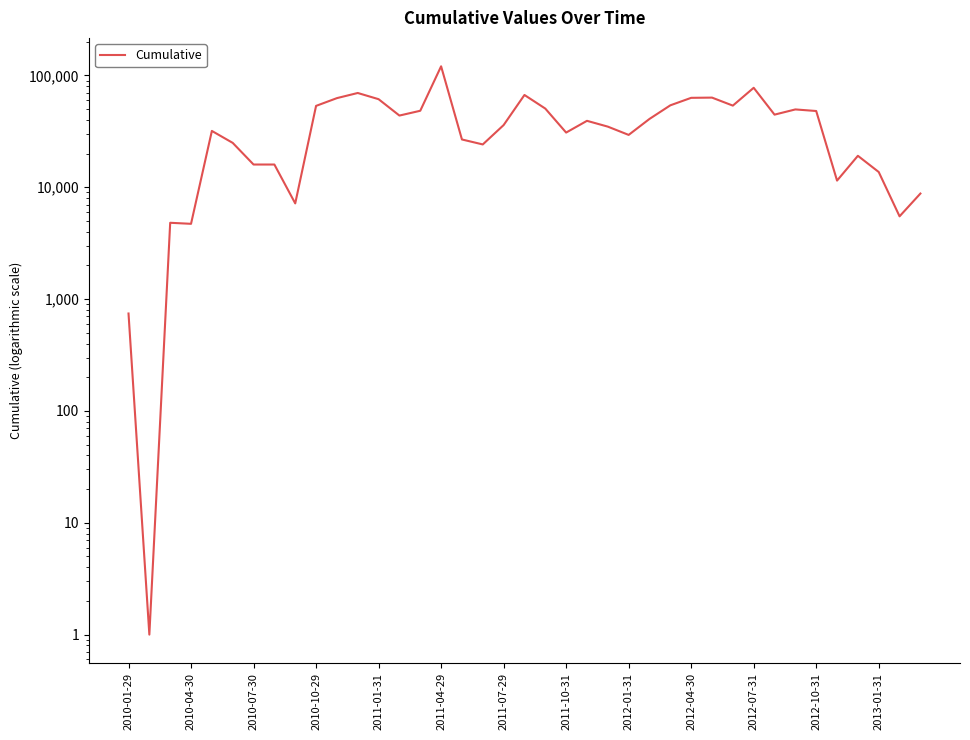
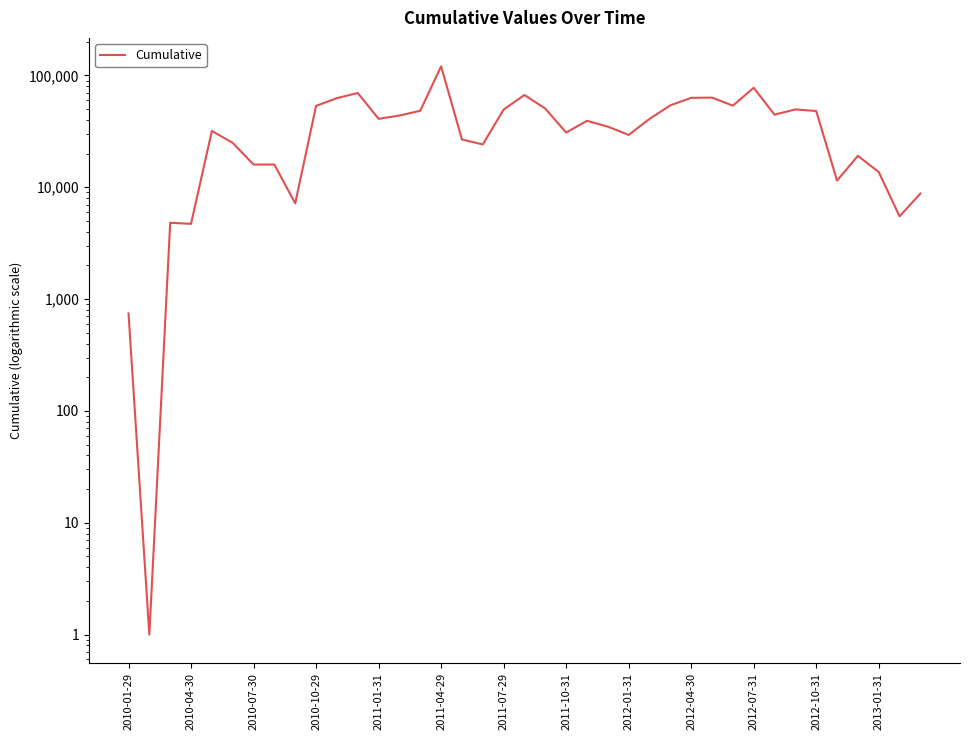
  {
    "2010-01-29": "700",
    "2010-04-30": "4,700",
    "2010-07-30": "16,000",
    "2010-10-29": "50,000",
-   "2011-01-31": "60,000",
+   "2011-01-31": "41,000",
    "2011-04-29": "120,000",
-   "2011-07-29": "36,000",
+   "2011-07-29": "50,000",
    "2011-10-31": "31,000",
    "2012-01-31": "29,000",
    "2012-04-30": "60,000",
    "2012-07-31": "80,000",
    "2012-10-31": "48,000",
    "2013-01-31": "14,000"
  }
